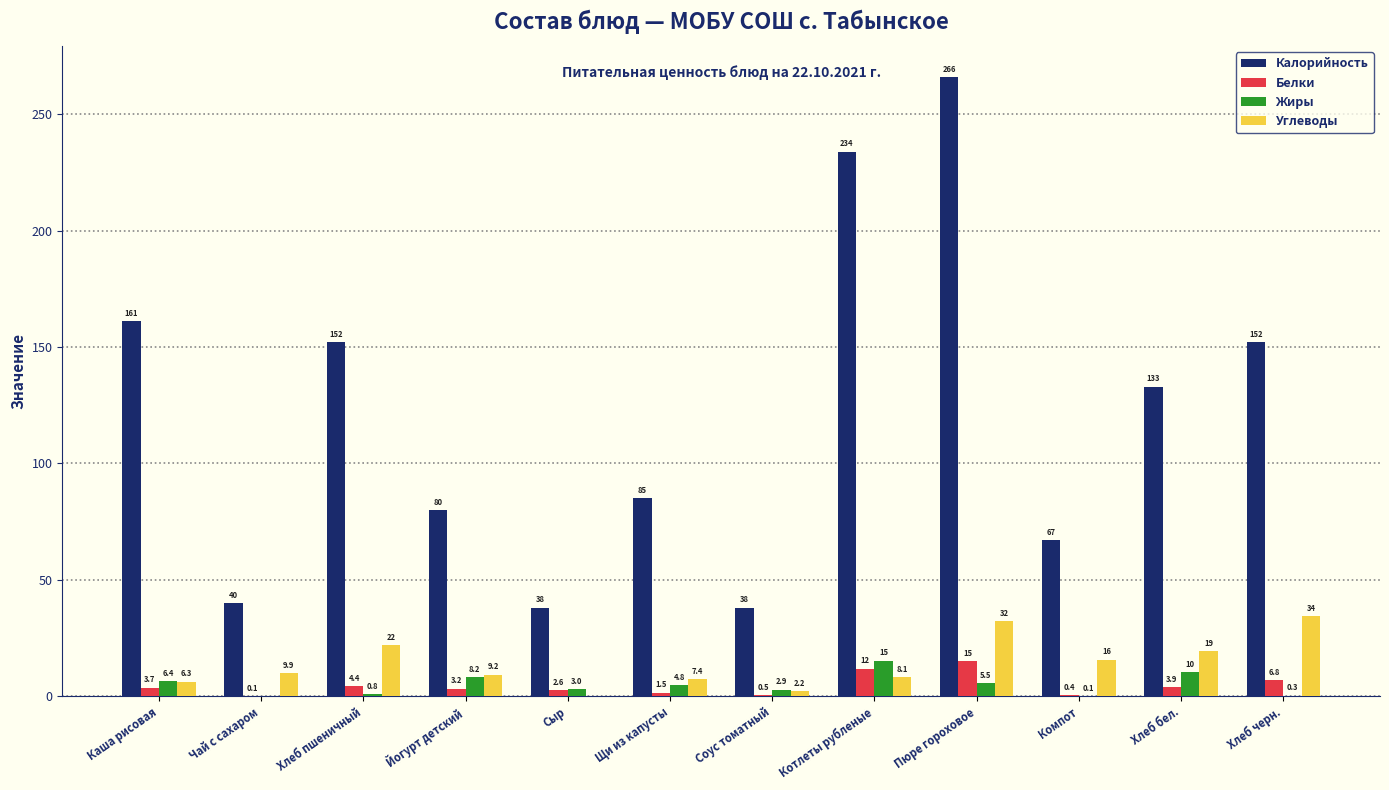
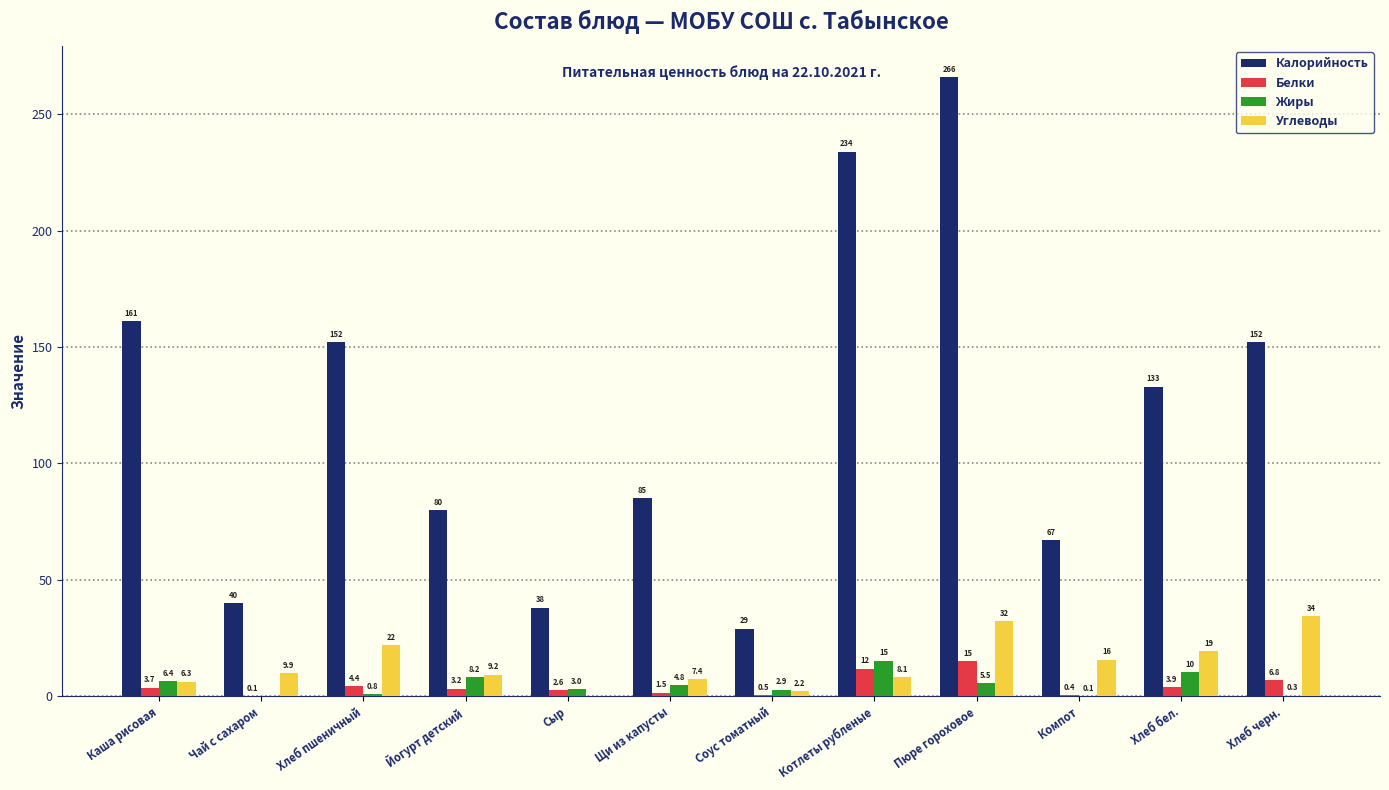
  {
    "Калорийность": {
      "Каша рисовая": 161,
      "Чай с сахаром": 40,
      "Хлеб пшеничный": 152,
      "Йогурт детский": 80,
      "Сыр": 38,
      "Щи из капусты": 85,
-     "Соус томатный": 38,
+     "Соус томатный": 29,
      "Котлеты рубленые": 234,
      "Пюре гороховое": 266,
      "Компот": 67,
      "Хлеб бел.": 133,
      "Хлеб черн.": 152
    },
    "Белки": {
      "Каша рисовая": 3.7,
      "Чай с сахаром": 0.1,
      "Хлеб пшеничный": 4.4,
      "Йогурт детский": 3.2,
      "Сыр": 2.6,
      "Щи из капусты": 1.5,
      "Соус томатный": 0.5,
      "Котлеты рубленые": 12,
      "Пюре гороховое": 15,
      "Компот": 0.4,
      "Хлеб бел.": 3.9,
      "Хлеб черн.": 6.8
    },
    "Жиры": {
      "Каша рисовая": 6.4,
      "Хлеб пшеничный": 0.8,
      "Йогурт детский": 8.2,
      "Сыр": 3.0,
      "Щи из капусты": 4.8,
      "Соус томатный": 2.9,
      "Котлеты рубленые": 15,
      "Пюре гороховое": 5.5,
      "Компот": 0.1,
      "Хлеб бел.": 10,
      "Хлеб черн.": 0.3
    },
    "Углеводы": {
      "Каша рисовая": 6.3,
      "Чай с сахаром": 9.9,
      "Хлеб пшеничный": 22,
      "Йогурт детский": 9.2,
      "Щи из капусты": 7.4,
      "Соус томатный": 2.2,
      "Котлеты рубленые": 8.1,
      "Пюре гороховое": 32,
      "Компот": 16,
      "Хлеб бел.": 19,
      "Хлеб черн.": 34
    }
  }
